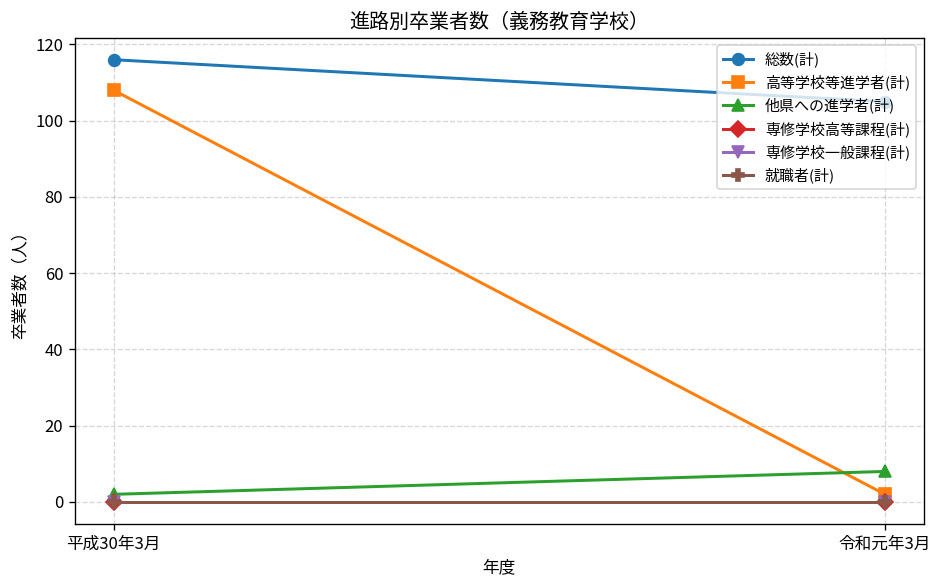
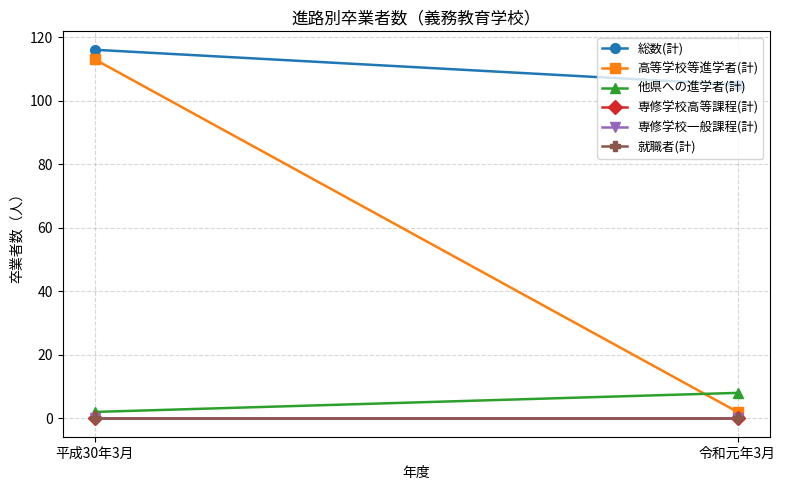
  {
    "総数(計)": {
      "平成30年3月": 116
    },
    "高等学校等進学者(計)": {
-     "平成30年3月": 108,
+     "平成30年3月": 113,
      "令和元年3月": 2
    },
    "他県への進学者(計)": {
      "平成30年3月": 2,
      "令和元年3月": 8
    },
    "就職者(計)": {
      "平成30年3月": 0,
      "令和元年3月": 0
    }
  }
